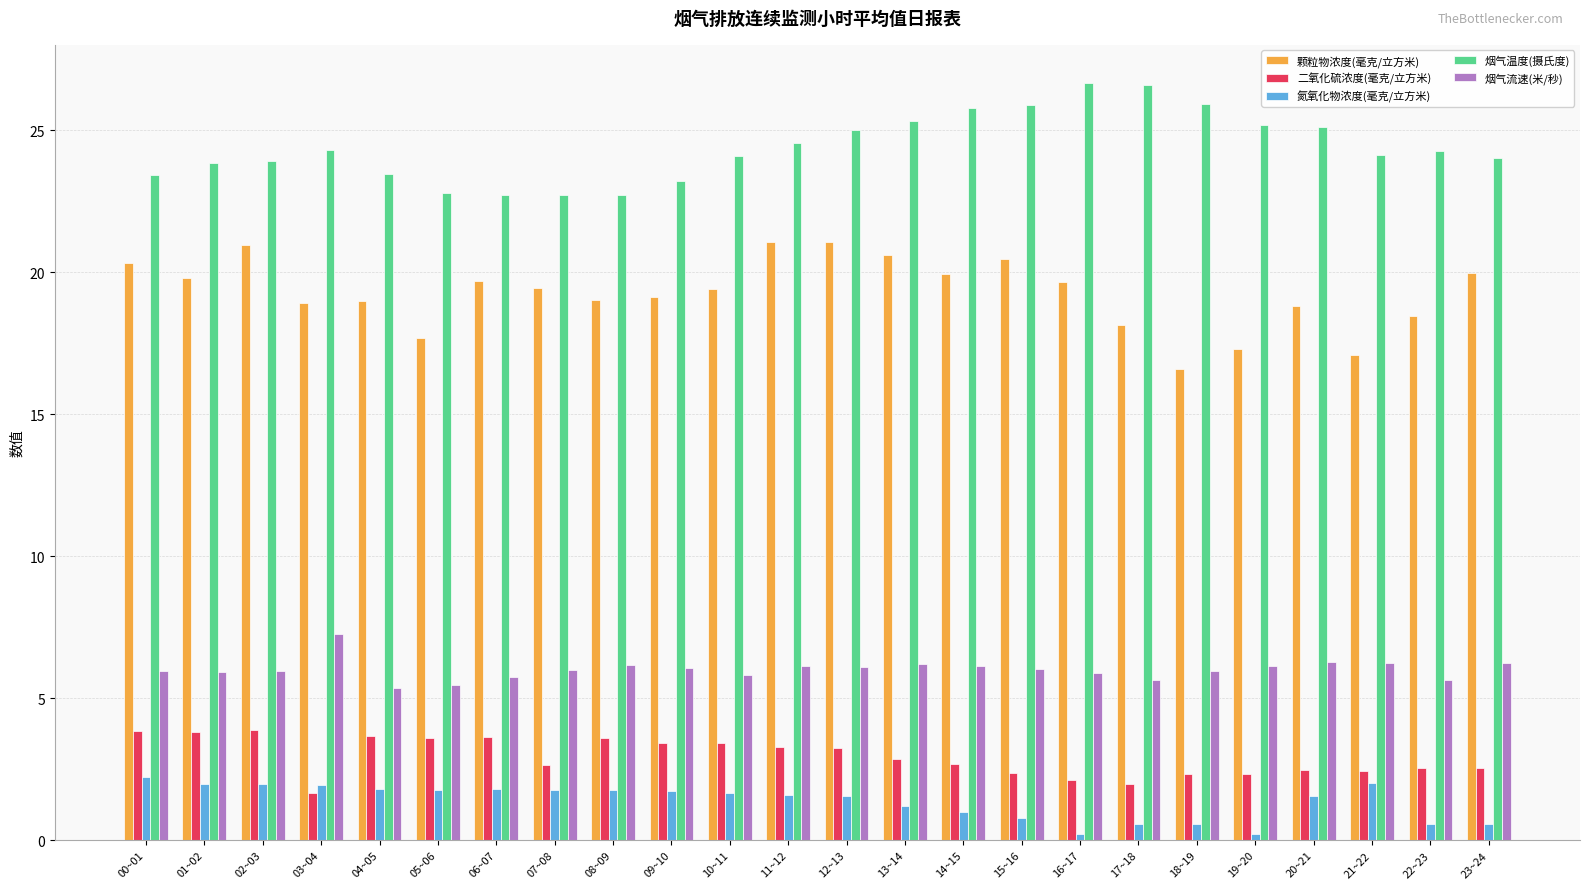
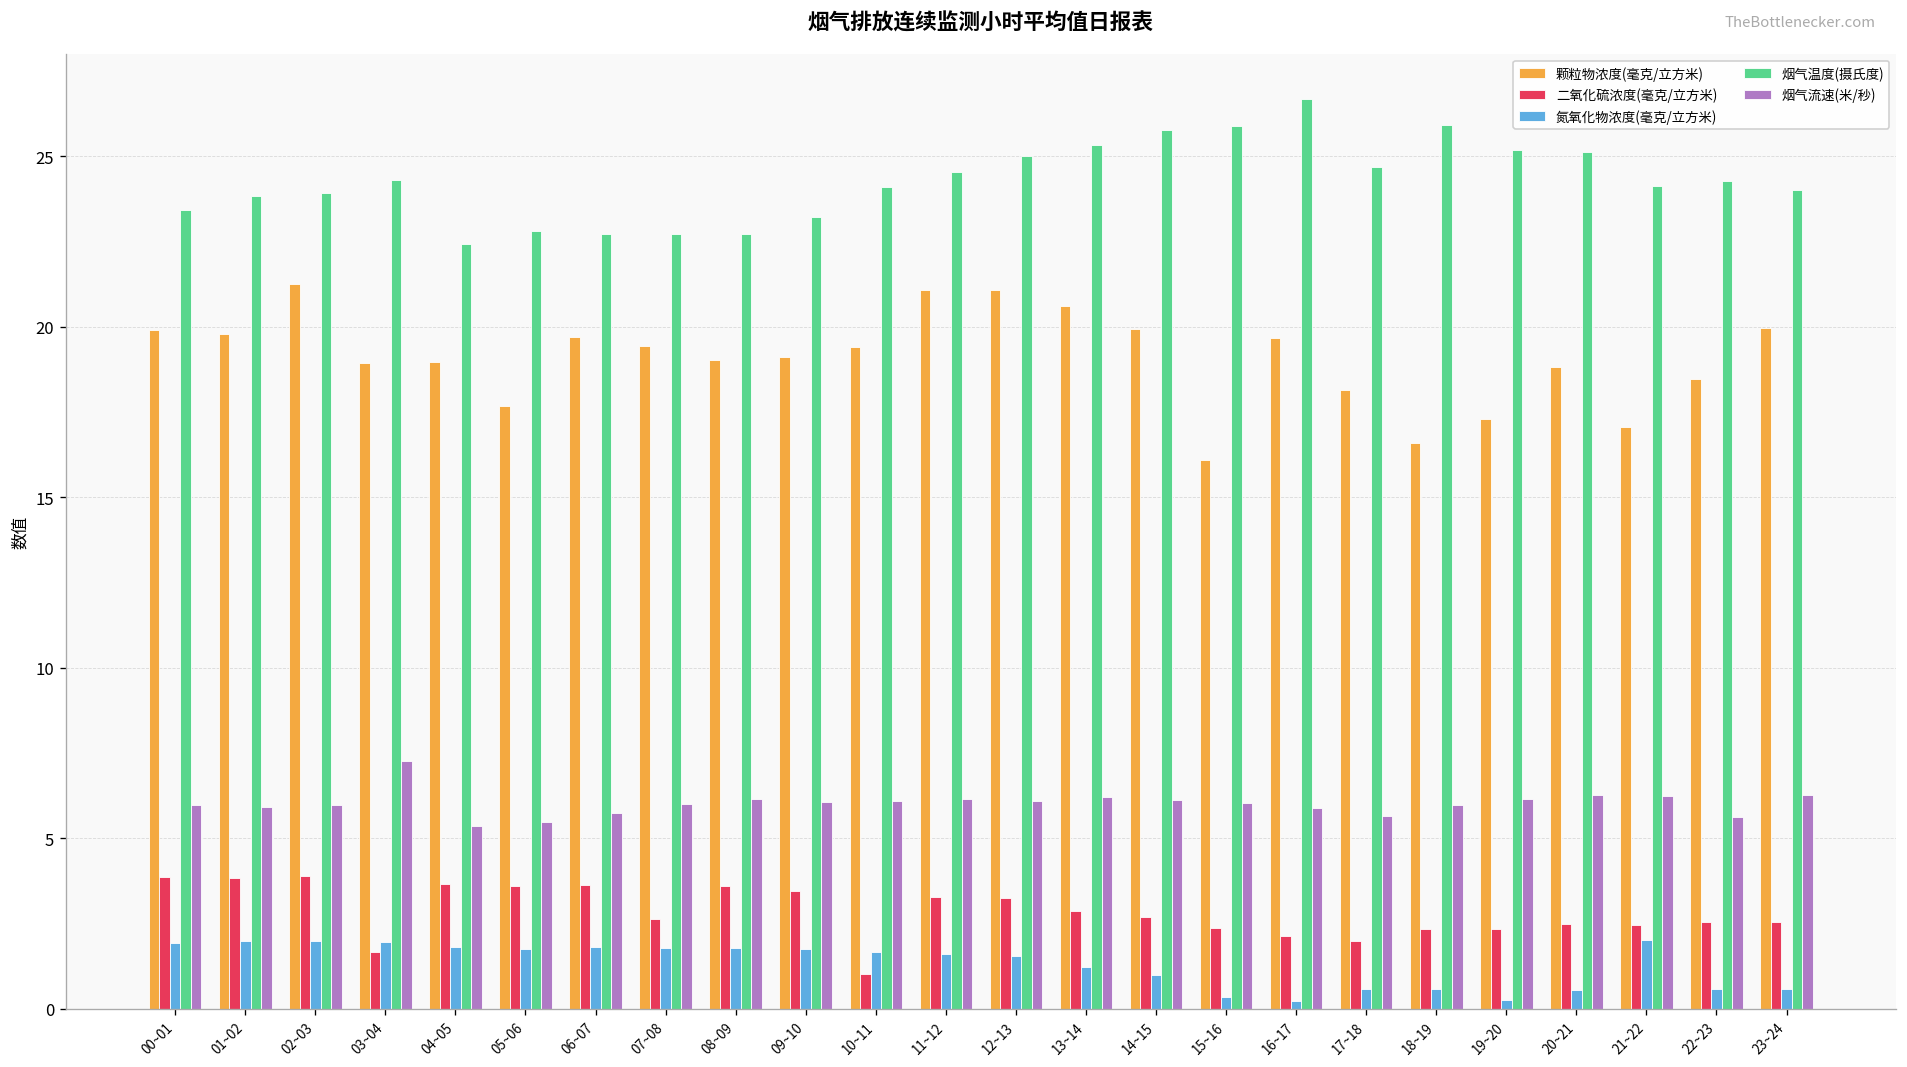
  {
    "颗粒物浓度(毫克/立方米)": {
-     "00~01": 20.3,
+     "00~01": 19.9,
      "01~02": 19.8,
-     "02~03": 20.9,
+     "02~03": 21.3,
      "03~04": 18.9,
      "04~05": 19.0,
      "05~06": 17.7,
      "06~07": 19.7,
      "07~08": 19.4,
      "08~09": 19.0,
      "09~10": 19.1,
      "10~11": 19.4,
      "11~12": 21.1,
      "12~13": 21.1,
      "13~14": 20.6,
      "14~15": 19.9,
-     "15~16": 20.5,
+     "15~16": 16.1,
      "16~17": 19.7,
      "17~18": 18.1,
      "18~19": 16.6,
      "19~20": 17.3,
      "20~21": 18.8,
      "21~22": 17.1,
      "22~23": 18.5,
      "23~24": 20.0
    },
    "二氧化硫浓度(毫克/立方米)": {
      "00~01": 3.9,
      "01~02": 3.8,
      "02~03": 3.9,
      "03~04": 1.7,
      "04~05": 3.7,
      "05~06": 3.6,
      "06~07": 3.6,
      "07~08": 2.6,
      "08~09": 3.6,
      "09~10": 3.4,
-     "10~11": 3.4,
+     "10~11": 1.0,
      "11~12": 3.3,
      "12~13": 3.3,
      "13~14": 2.9,
      "14~15": 2.7,
      "15~16": 2.4,
      "16~17": 2.1,
      "17~18": 2.0,
      "18~19": 2.3,
      "19~20": 2.3,
      "20~21": 2.5,
      "21~22": 2.5,
      "22~23": 2.5,
      "23~24": 2.5
    },
    "氮氧化物浓度(毫克/立方米)": {
-     "00~01": 2.2,
+     "00~01": 1.9,
      "01~02": 2.0,
      "02~03": 2.0,
      "03~04": 1.9,
      "04~05": 1.8,
      "05~06": 1.8,
      "06~07": 1.8,
      "07~08": 1.8,
      "08~09": 1.8,
      "09~10": 1.7,
      "10~11": 1.7,
      "11~12": 1.6,
      "12~13": 1.6,
      "13~14": 1.2,
      "14~15": 1.0,
-     "15~16": 0.8,
+     "15~16": 0.3,
      "16~17": 0.2,
      "17~18": 0.6,
      "18~19": 0.6,
      "19~20": 0.2,
-     "20~21": 1.6,
+     "20~21": 0.5,
      "21~22": 2.0,
      "22~23": 0.6,
      "23~24": 0.6
    },
    "烟气温度(摄氏度)": {
      "00~01": 23.4,
      "01~02": 23.8,
      "02~03": 23.9,
      "03~04": 24.3,
-     "04~05": 23.5,
+     "04~05": 22.4,
      "05~06": 22.8,
      "06~07": 22.7,
      "07~08": 22.7,
      "08~09": 22.7,
      "09~10": 23.2,
      "10~11": 24.1,
      "11~12": 24.5,
      "12~13": 25.0,
      "13~14": 25.3,
      "14~15": 25.8,
      "15~16": 25.9,
      "16~17": 26.7,
-     "17~18": 26.6,
+     "17~18": 24.7,
      "18~19": 25.9,
      "19~20": 25.2,
      "20~21": 25.1,
      "21~22": 24.1,
      "22~23": 24.3,
      "23~24": 24.0
    },
    "烟气流速(米/秒)": {
      "00~01": 6.0,
      "01~02": 5.9,
      "02~03": 6.0,
      "03~04": 7.3,
      "04~05": 5.4,
      "05~06": 5.5,
      "06~07": 5.7,
      "07~08": 6.0,
      "08~09": 6.2,
      "09~10": 6.0,
-     "10~11": 5.8,
+     "10~11": 6.1,
      "11~12": 6.1,
      "12~13": 6.1,
      "13~14": 6.2,
      "14~15": 6.1,
      "15~16": 6.0,
      "16~17": 5.9,
      "17~18": 5.6,
      "18~19": 6.0,
      "19~20": 6.1,
      "20~21": 6.3,
      "21~22": 6.2,
      "22~23": 5.6,
      "23~24": 6.3
    }
  }
